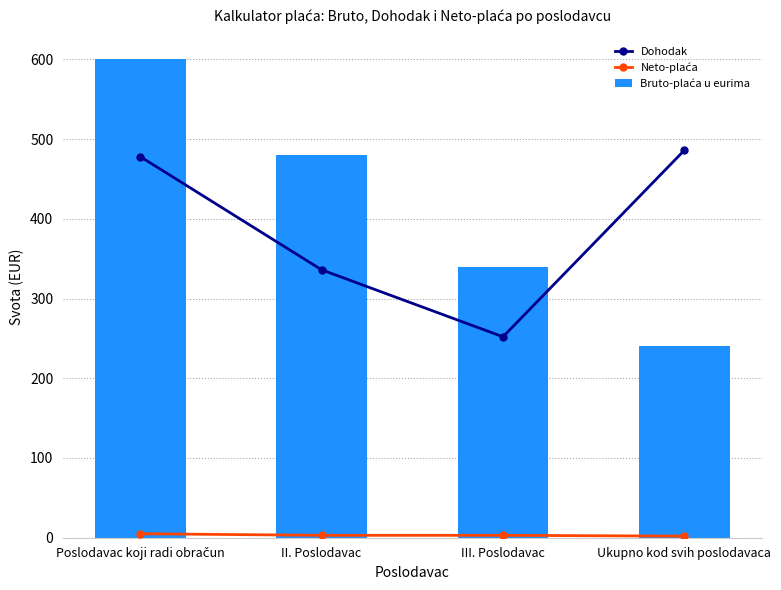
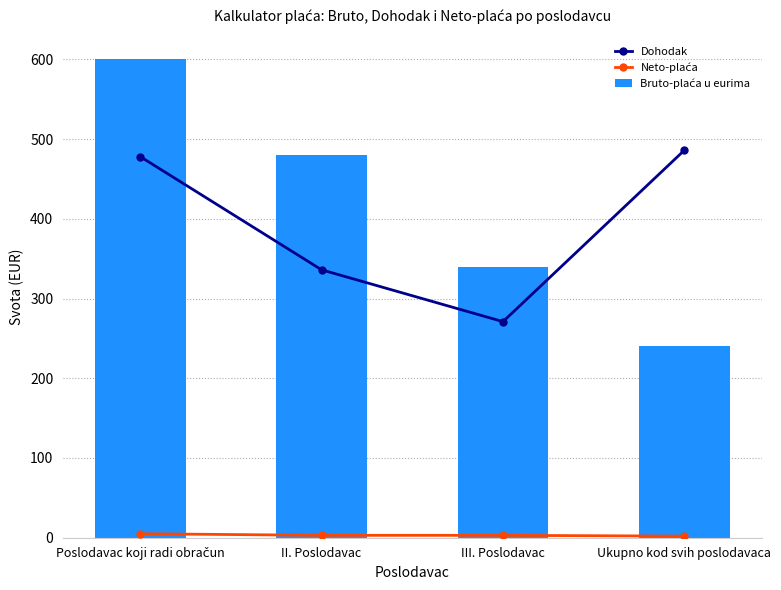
  {
    "Dohodak": {
      "Poslodavac koji radi obračun": 480,
      "II. Poslodavac": 340,
-     "III. Poslodavac": 250,
+     "III. Poslodavac": 270,
      "Ukupno kod svih poslodavaca": 490
    },
    "Bruto-plaća u eurima": {
      "Poslodavac koji radi obračun": 600,
      "II. Poslodavac": 480,
      "III. Poslodavac": 340,
      "Ukupno kod svih poslodavaca": 240
    },
    "Neto-plaća": {
      "Poslodavac koji radi obračun": 10,
      "II. Poslodavac": 0,
      "III. Poslodavac": 0,
      "Ukupno kod svih poslodavaca": 0
    }
  }
